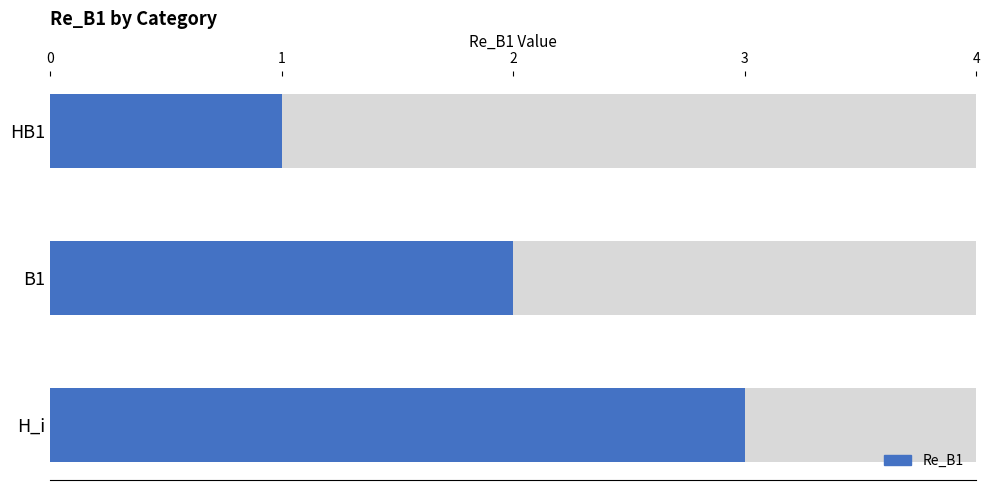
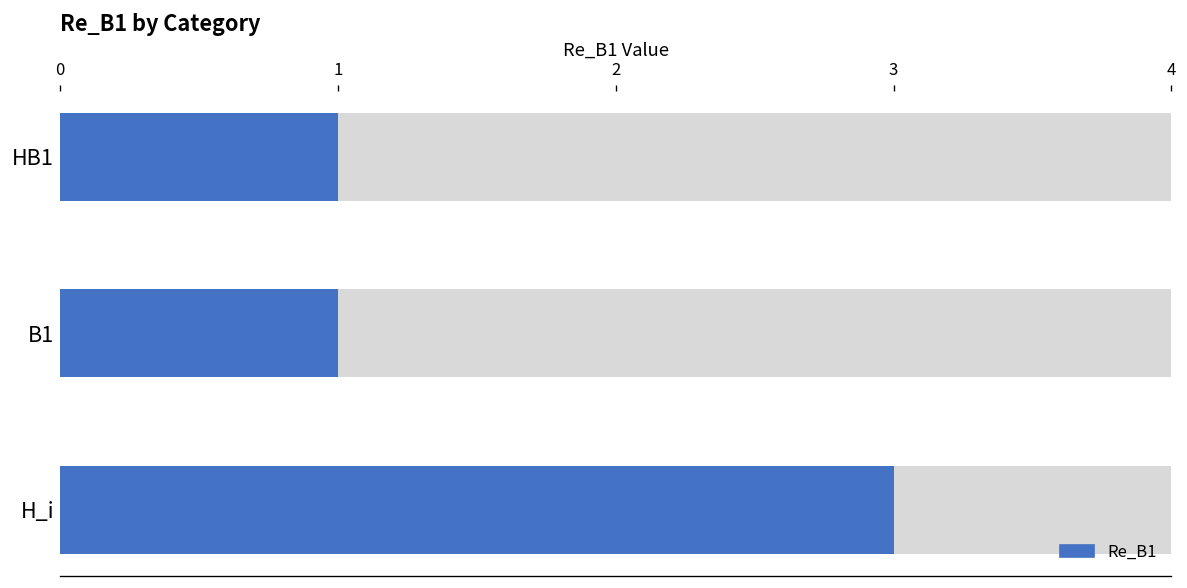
  {
    "Re_B1": {
-     "B1": 2
+     "B1": 1
    }
  }
